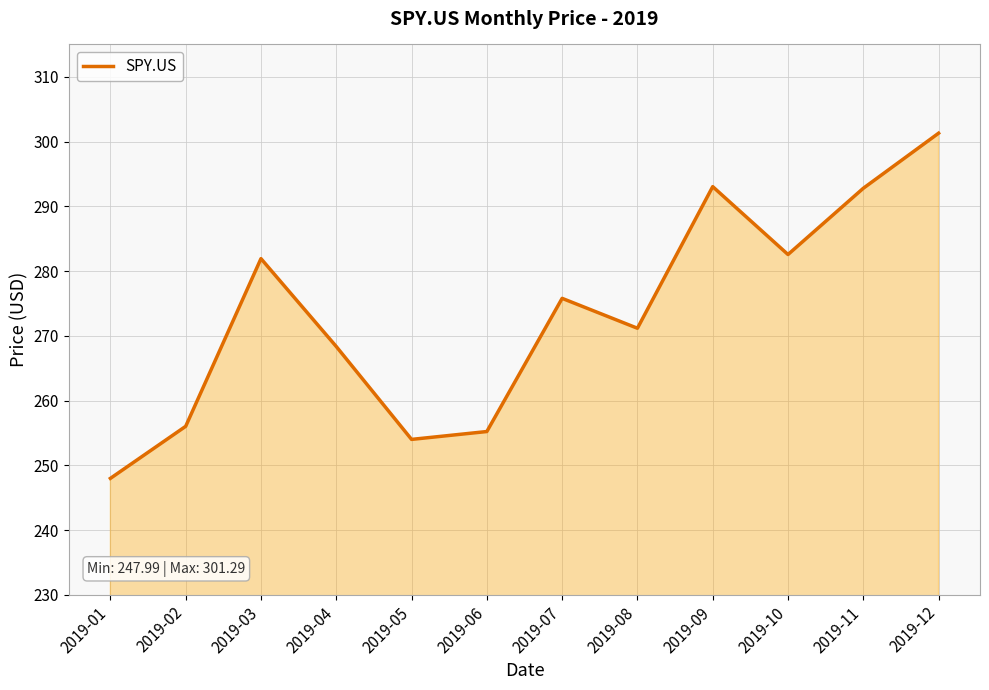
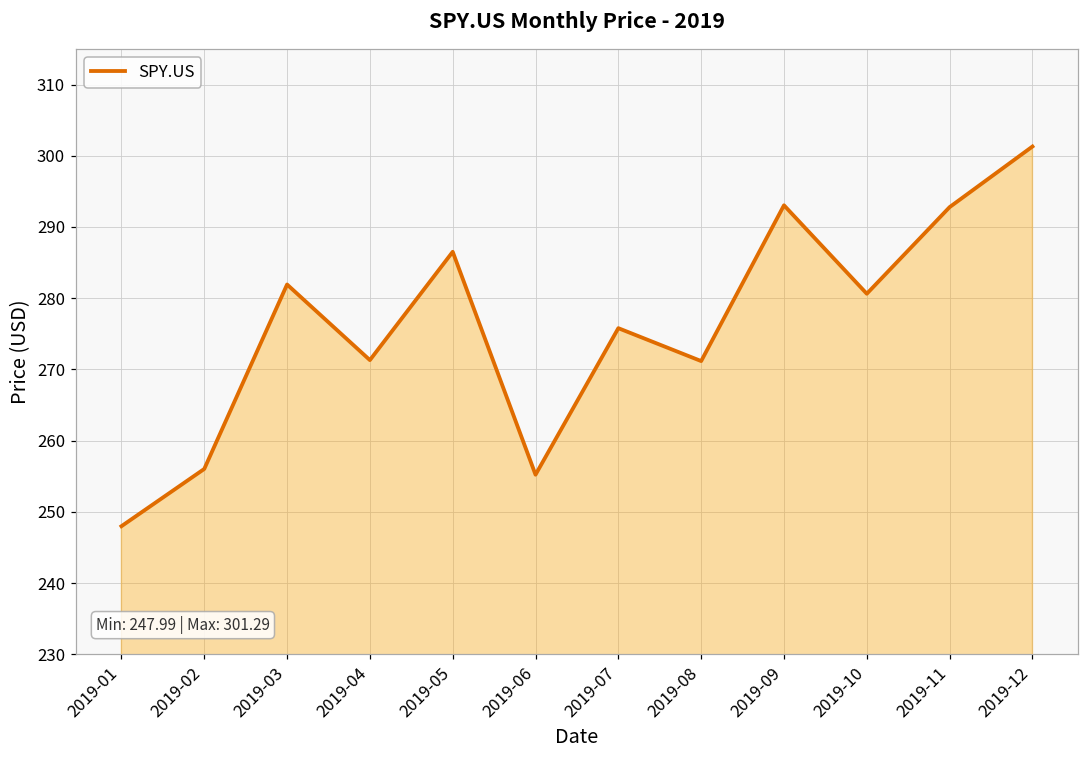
  {
    "2019-01": 248,
    "2019-02": 256,
    "2019-03": 282,
-   "2019-04": 268,
-   "2019-05": 254,
+   "2019-04": 271,
+   "2019-05": 287,
    "2019-06": 255,
    "2019-07": 276,
    "2019-08": 271,
    "2019-09": 293,
-   "2019-10": 283,
+   "2019-10": 281,
    "2019-11": 293,
    "2019-12": 301
  }
